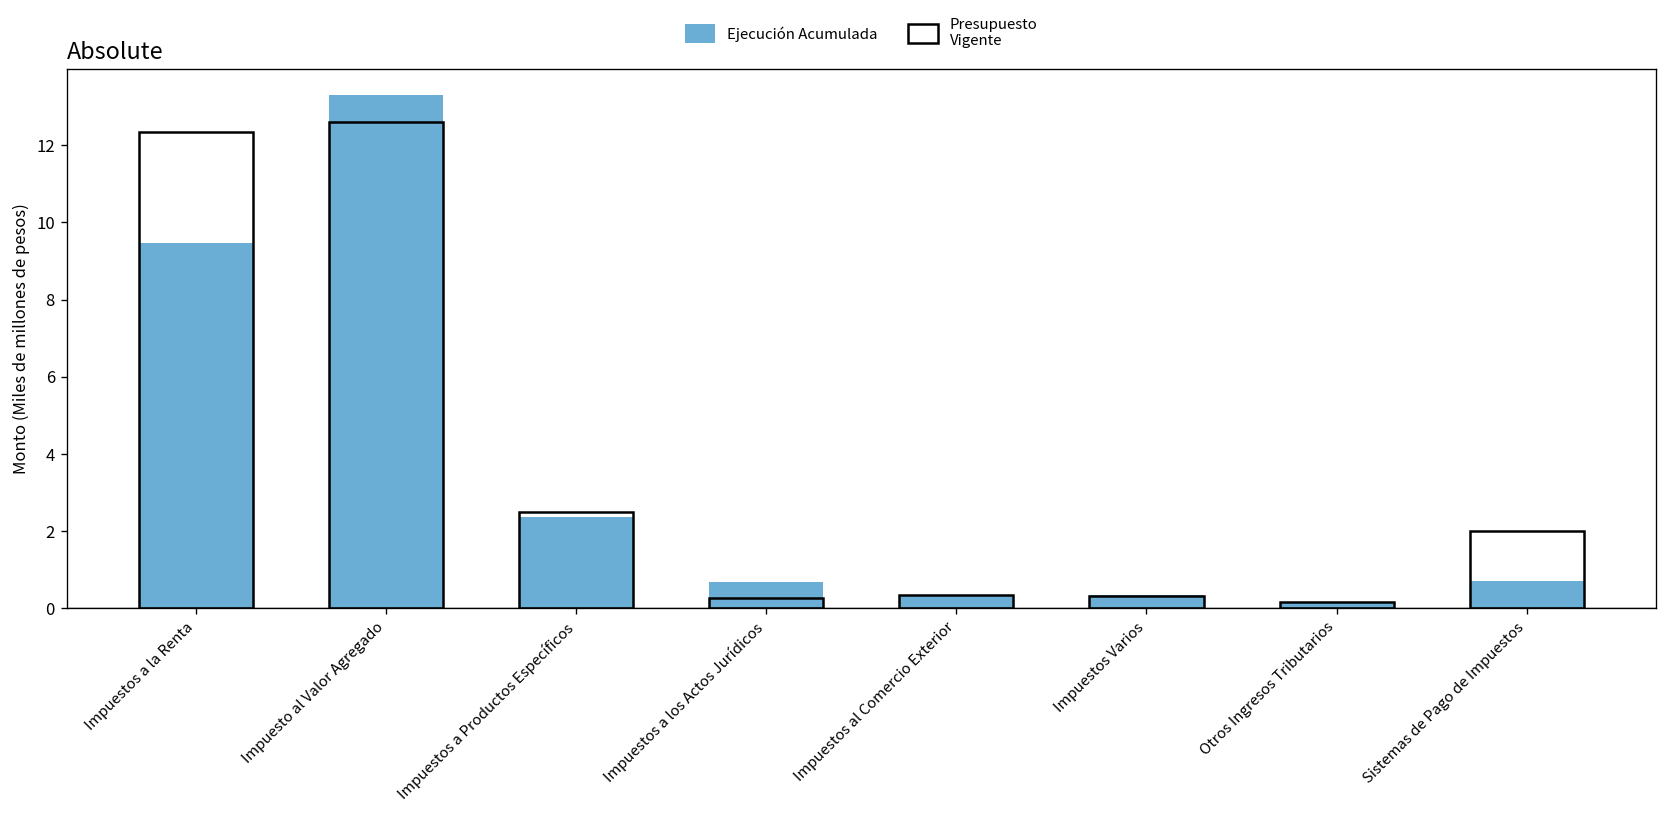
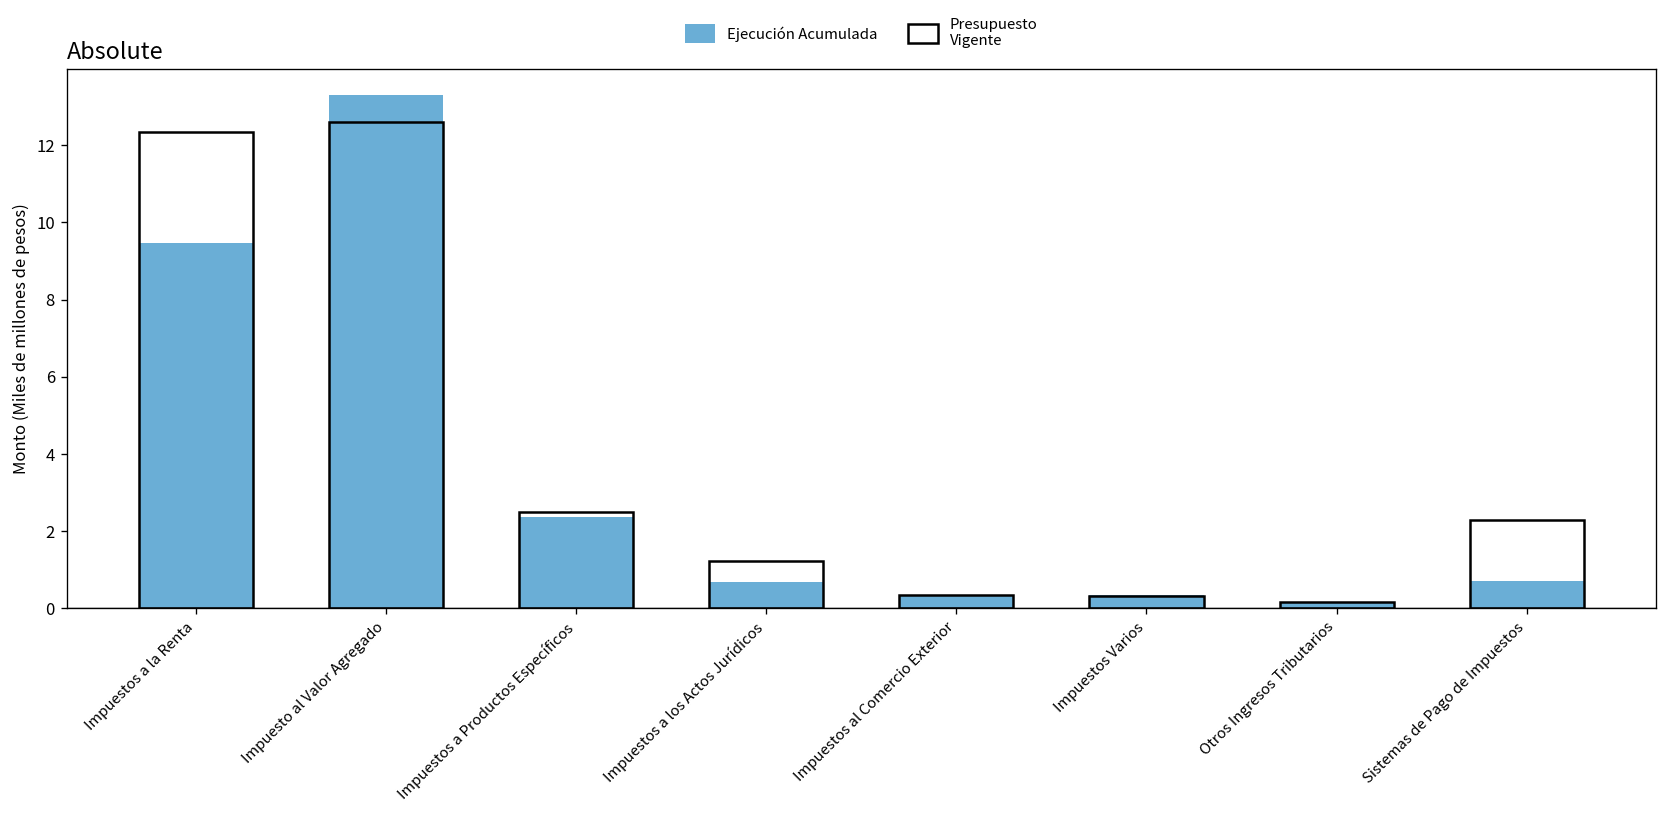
  {
    "Ejecución Acumulada": {
      "Impuesto al Valor Agregado": 13.3,
      "Impuestos al Comercio Exterior": 0.3,
      "Impuestos Varios": 0.3,
      "Otros Ingresos Tributarios": 0.2
    },
    "Presupuesto Vigente": {
      "Impuestos a la Renta": 12.3,
      "Impuestos a Productos Específicos": 2.5,
-     "Impuestos a los Actos Jurídicos": 0.3,
+     "Impuestos a los Actos Jurídicos": 1.2,
      "Impuestos al Comercio Exterior": 0.3,
      "Impuestos Varios": 0.3,
      "Otros Ingresos Tributarios": 0.2,
-     "Sistemas de Pago de Impuestos": 2.0
+     "Sistemas de Pago de Impuestos": 2.3
    }
  }
